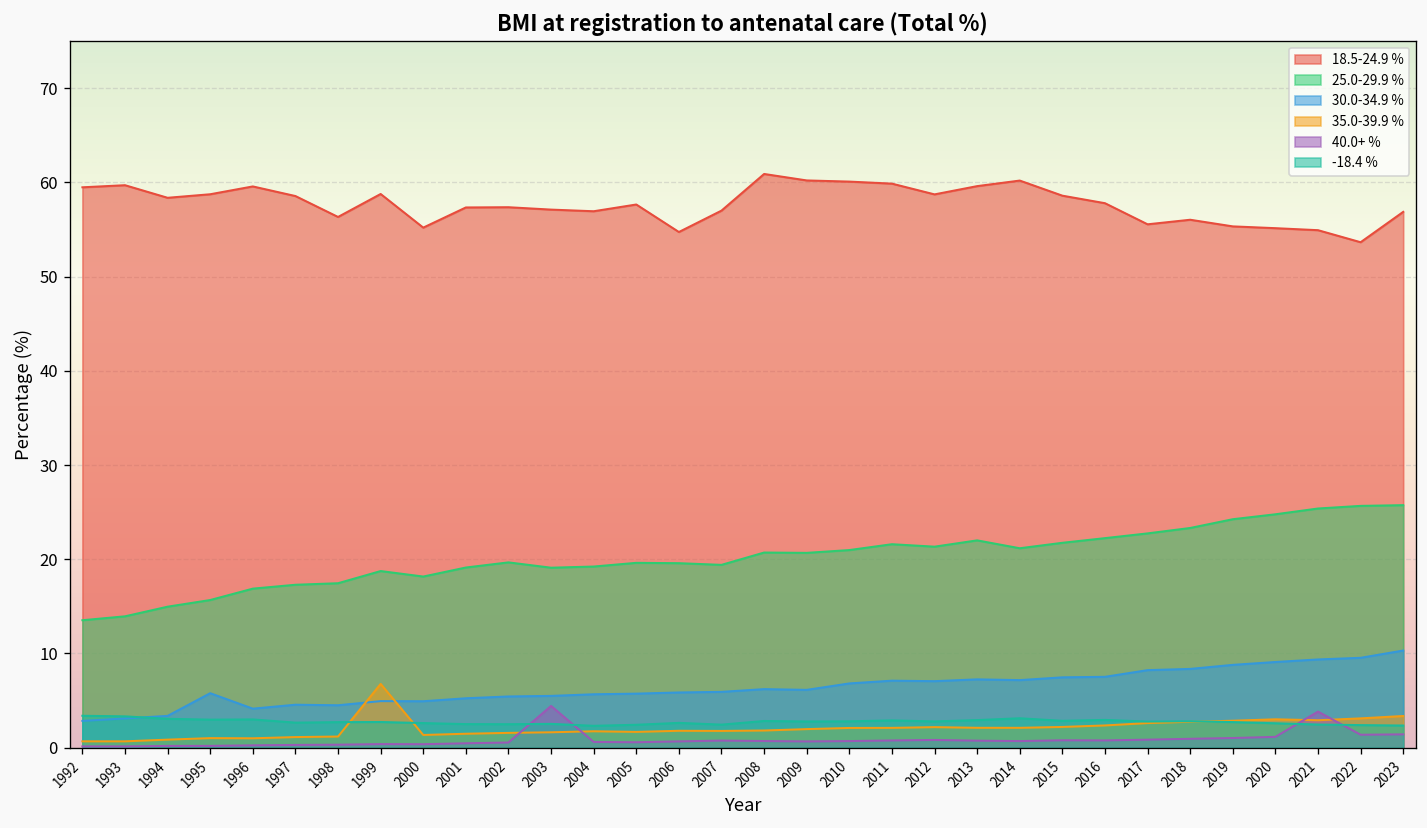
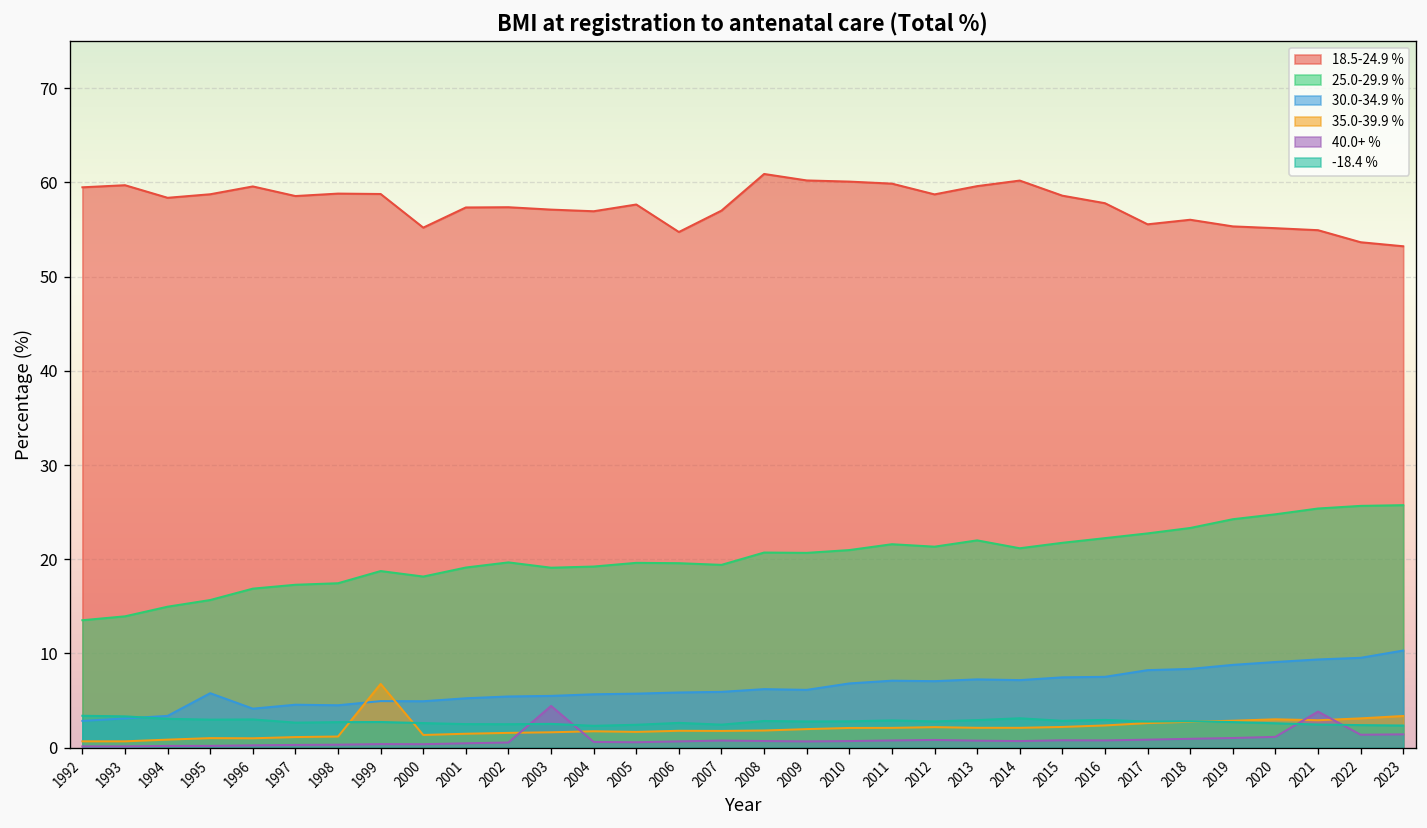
  {
    "18.5-24.9 %": {
      "1992": 59,
      "1993": 60,
      "1994": 58,
      "1995": 59,
      "1996": 60,
      "1997": 59,
-     "1998": 56,
+     "1998": 59,
      "1999": 59,
      "2000": 55,
      "2001": 57,
      "2002": 57,
      "2003": 57,
      "2004": 57,
      "2005": 58,
      "2006": 55,
      "2007": 57,
      "2008": 61,
      "2009": 60,
      "2010": 60,
      "2011": 60,
      "2012": 59,
      "2013": 60,
      "2014": 60,
      "2015": 59,
      "2016": 58,
      "2017": 56,
      "2018": 56,
      "2019": 55,
      "2020": 55,
      "2021": 55,
      "2022": 54,
-     "2023": 57
+     "2023": 53
    },
    "30.0-34.9 %": {
      "1992": 3,
      "1995": 6,
      "1996": 4,
      "1997": 5,
      "1998": 5,
      "1999": 5,
      "2000": 5,
      "2001": 5,
      "2002": 5,
      "2003": 5,
      "2004": 6,
      "2005": 6,
      "2006": 6,
      "2007": 6,
      "2008": 6,
      "2009": 6,
      "2010": 7,
      "2011": 7,
      "2012": 7,
      "2013": 7,
      "2014": 7,
      "2015": 7,
      "2016": 8,
      "2017": 8,
      "2018": 8,
      "2019": 9,
      "2020": 9,
      "2021": 9,
      "2022": 10,
      "2023": 10
    },
    "35.0-39.9 %": {
      "1992": 1,
      "1993": 1,
      "1994": 1,
      "1995": 1,
      "1996": 1,
      "1997": 1,
      "1998": 1,
      "1999": 7,
      "2000": 1,
      "2001": 1,
      "2002": 2,
      "2003": 2,
      "2004": 2,
      "2005": 2,
      "2006": 2,
      "2007": 2,
      "2008": 2,
      "2009": 2,
      "2010": 2,
      "2011": 2,
      "2012": 2,
      "2013": 2,
      "2014": 2,
      "2015": 2,
      "2016": 2,
      "2020": 3,
      "2021": 3,
      "2022": 3,
      "2023": 3
    },
    "40.0+ %": {
      "1992": 0,
      "1993": 0,
      "1994": 0,
      "1995": 0,
      "1996": 0,
      "1997": 0,
      "1998": 0,
      "1999": 0,
      "2000": 0,
      "2001": 0,
      "2002": 1,
      "2003": 4,
      "2004": 1,
      "2005": 1,
      "2006": 1,
      "2007": 1,
      "2008": 1,
      "2009": 1,
      "2010": 1,
      "2011": 1,
      "2012": 1,
      "2013": 1,
      "2014": 1,
      "2015": 1,
      "2016": 1,
      "2017": 1,
      "2018": 1,
      "2019": 1,
      "2020": 1,
      "2021": 4,
      "2022": 1,
      "2023": 1
    }
  }
